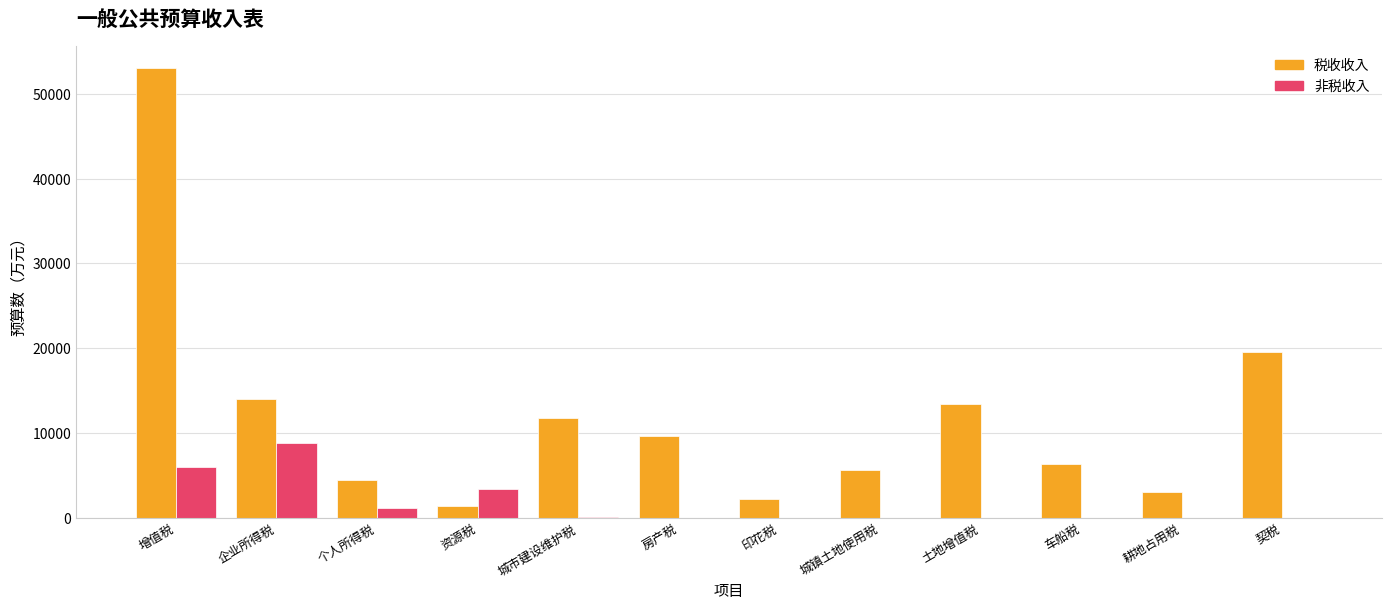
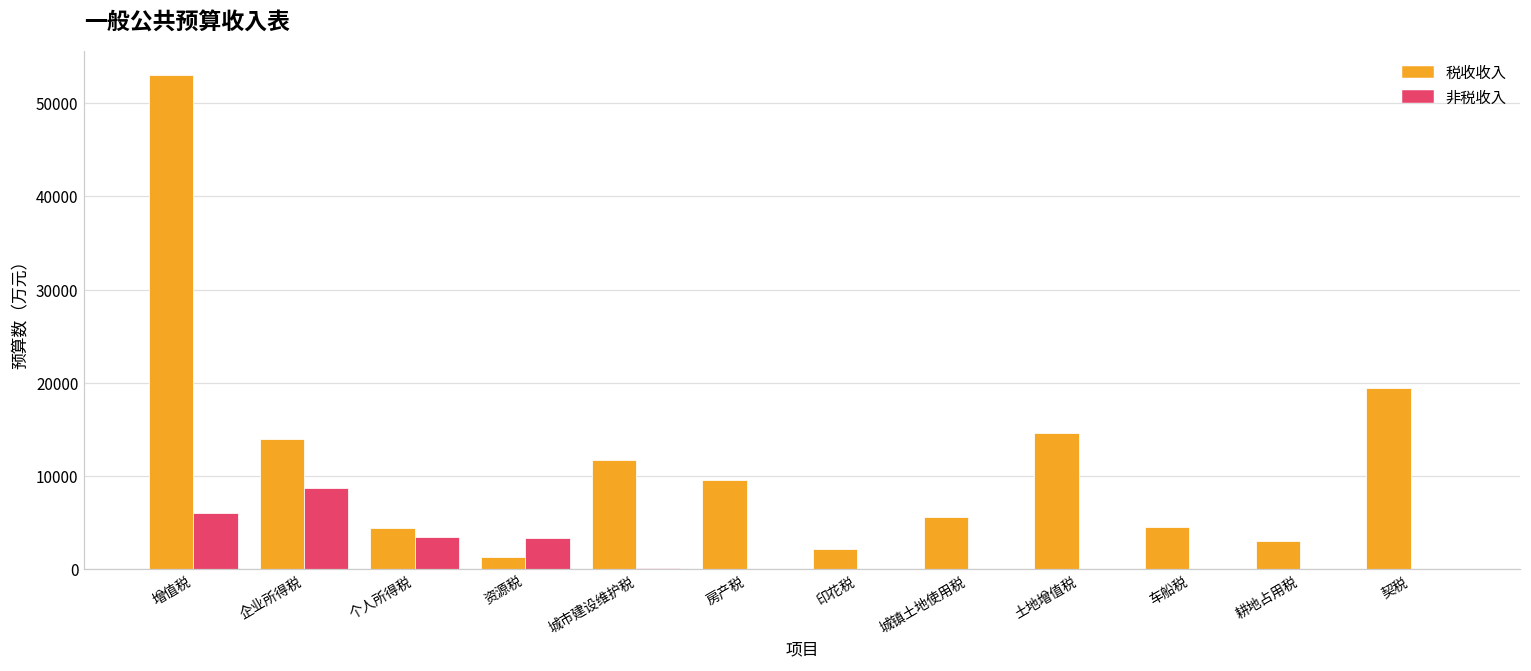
  {
    "税收收入": {
      "增值税": 53000,
      "企业所得税": 14000,
      "个人所得税": 4000,
      "资源税": 1000,
      "城市建设维护税": 12000,
      "房产税": 10000,
      "印花税": 2000,
      "城镇土地使用税": 6000,
-     "土地增值税": 13000,
-     "车船税": 6000,
+     "土地增值税": 15000,
+     "车船税": 5000,
      "耕地占用税": 3000,
      "契税": 20000
    },
    "非税收入": {
      "增值税": 6000,
      "企业所得税": 9000,
-     "个人所得税": 1000,
+     "个人所得税": 3000,
      "资源税": 3000,
      "房产税": 0,
      "印花税": 0,
      "城镇土地使用税": 0,
      "土地增值税": 0,
      "车船税": 0,
      "耕地占用税": 0,
      "契税": 0
    }
  }
